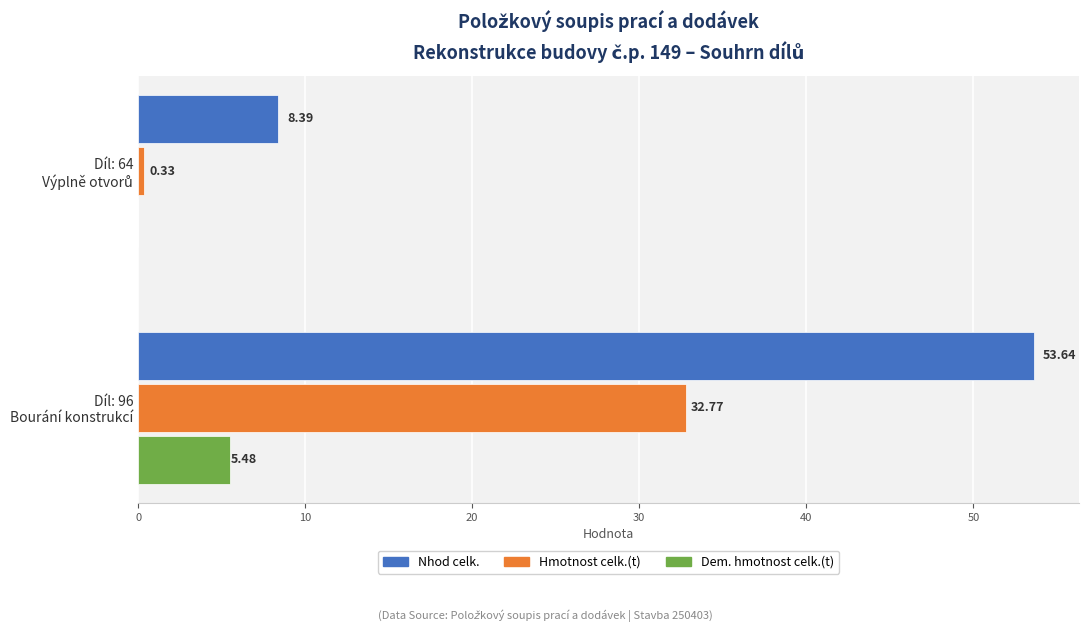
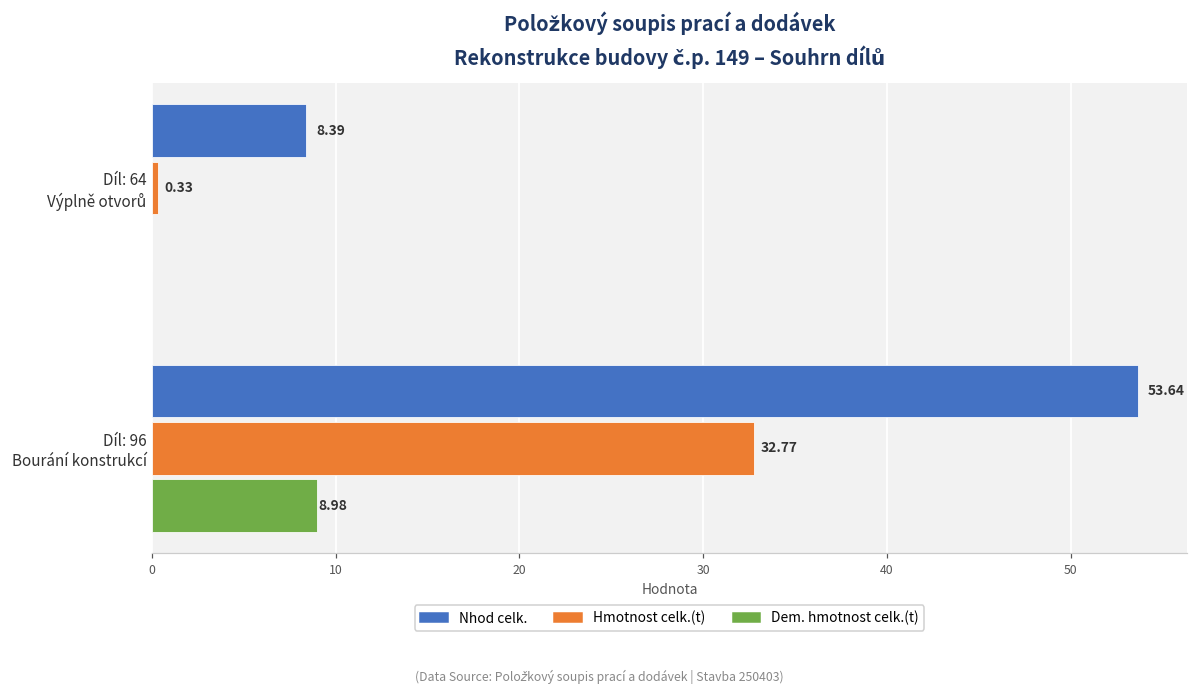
  {
    "Nhod celk.": {
      "Díl: 64 Výplně otvorů": 8.39,
      "Díl: 96 Bourání konstrukcí": 53.64
    },
    "Hmotnost celk.(t)": {
      "Díl: 64 Výplně otvorů": 0.33,
      "Díl: 96 Bourání konstrukcí": 32.77
    },
    "Dem. hmotnost celk.(t)": {
-     "Díl: 96 Bourání konstrukcí": 5.48
+     "Díl: 96 Bourání konstrukcí": 8.98
    }
  }
